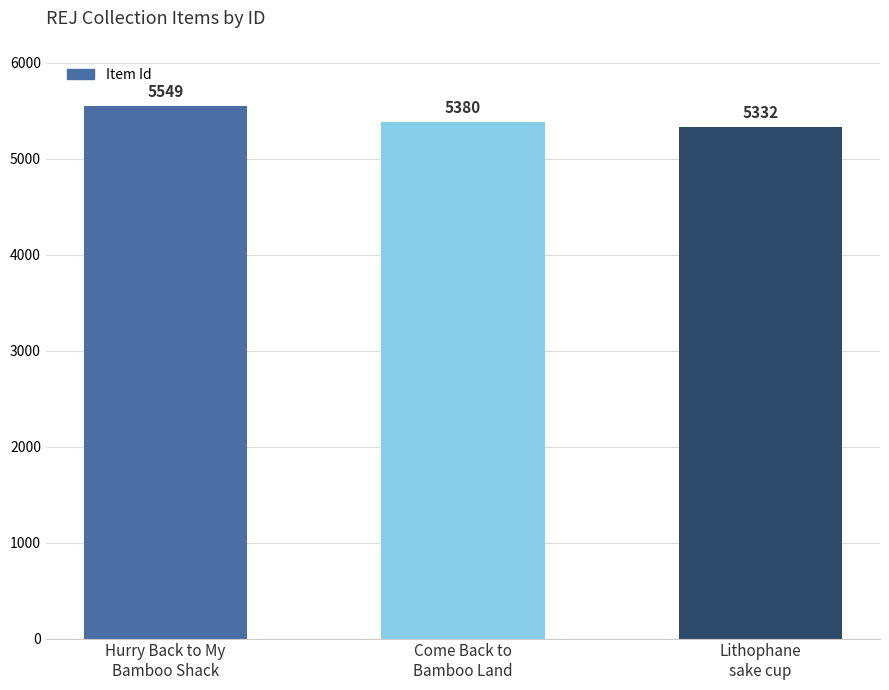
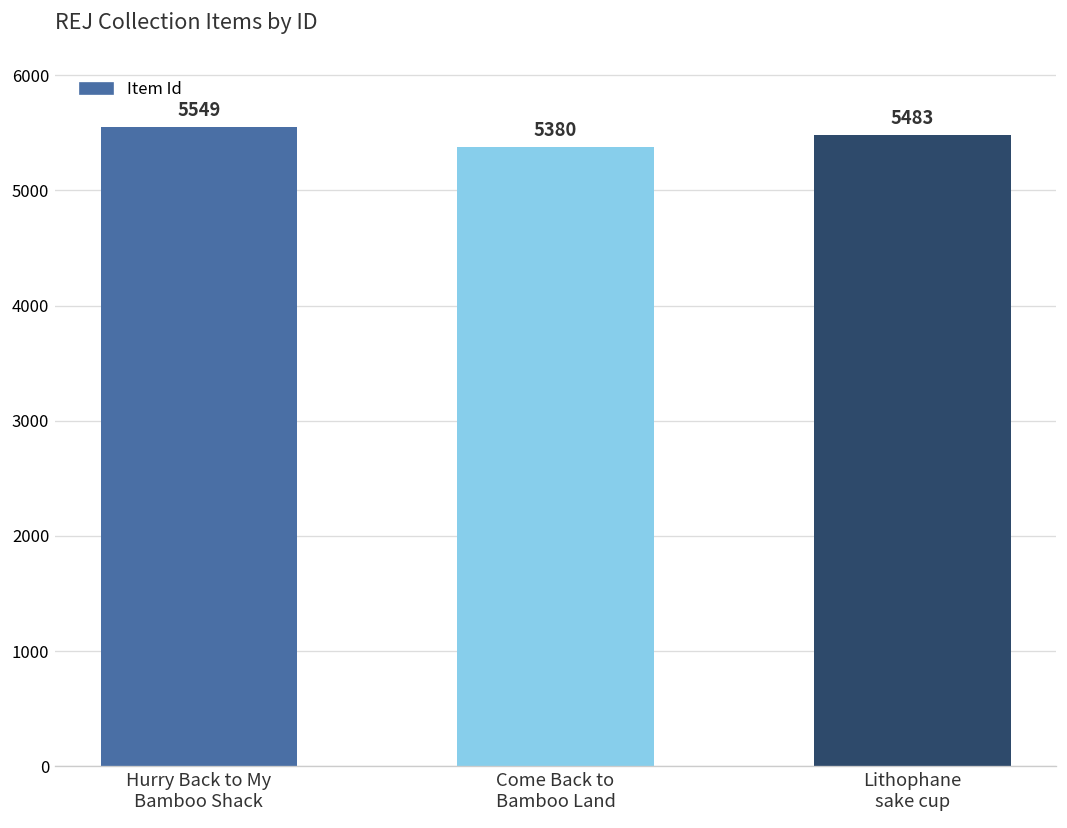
  {
    "Hurry Back to My Bamboo Shack": 5549,
    "Come Back to Bamboo Land": 5380,
-   "Lithophane sake cup": 5332
+   "Lithophane sake cup": 5483
  }
